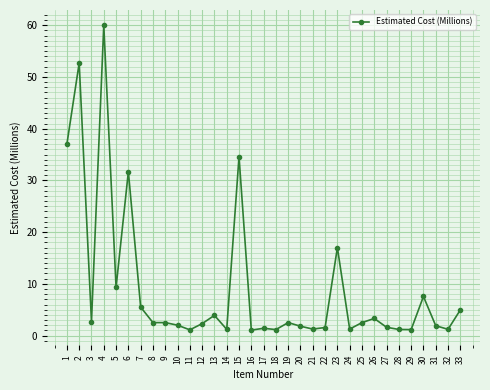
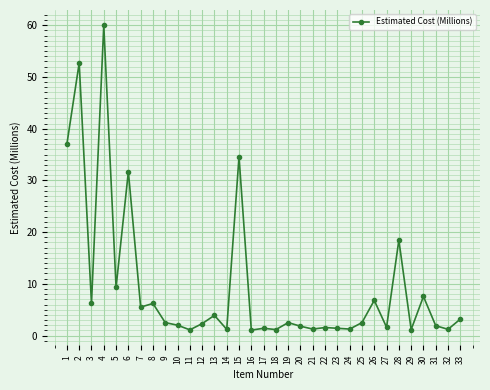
  {
    "1": 37,
    "2": 53,
-   "3": 3,
+   "3": 6,
    "4": 60,
    "5": 9,
    "6": 32,
    "7": 6,
-   "8": 3,
+   "8": 6,
    "9": 3,
    "10": 2,
    "11": 1,
    "12": 2,
    "13": 4,
    "14": 1,
    "15": 35,
    "16": 1,
    "17": 1,
    "18": 1,
    "19": 3,
    "20": 2,
    "21": 1,
    "22": 2,
-   "23": 17,
+   "23": 1,
    "24": 1,
    "25": 3,
-   "26": 3,
+   "26": 7,
    "27": 2,
-   "28": 1,
+   "28": 18,
    "29": 1,
    "30": 8,
    "31": 2,
    "32": 1,
-   "33": 5
+   "33": 3
  }
